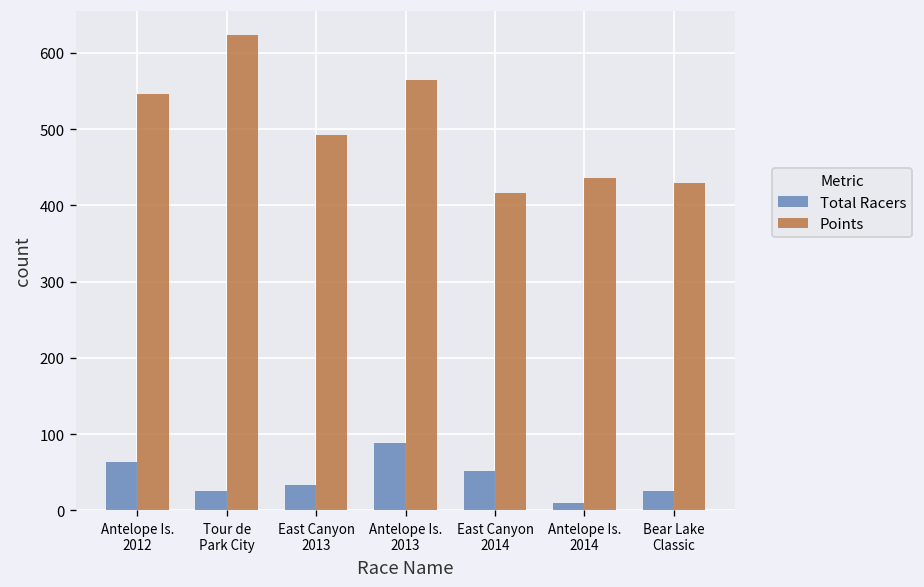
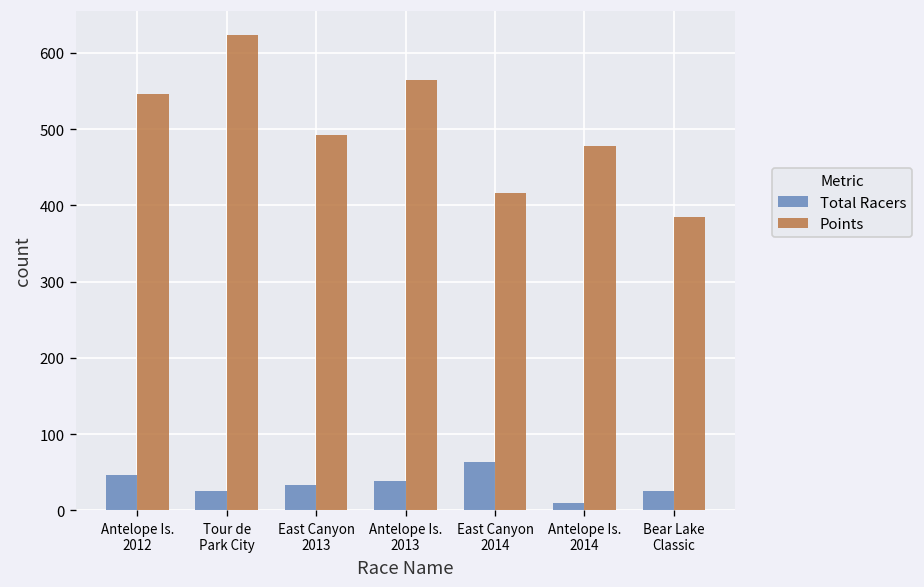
  {
    "Total Racers": {
-     "Antelope Is. 2012": 60,
+     "Antelope Is. 2012": 50,
      "Tour de Park City": 30,
      "East Canyon 2013": 30,
-     "Antelope Is. 2013": 90,
-     "East Canyon 2014": 50,
+     "Antelope Is. 2013": 40,
+     "East Canyon 2014": 60,
      "Antelope Is. 2014": 10,
      "Bear Lake Classic": 30
    },
    "Points": {
      "Antelope Is. 2012": 550,
      "Tour de Park City": 620,
      "East Canyon 2013": 490,
      "Antelope Is. 2013": 560,
      "East Canyon 2014": 420,
-     "Antelope Is. 2014": 440,
-     "Bear Lake Classic": 430
+     "Antelope Is. 2014": 480,
+     "Bear Lake Classic": 380
    }
  }
